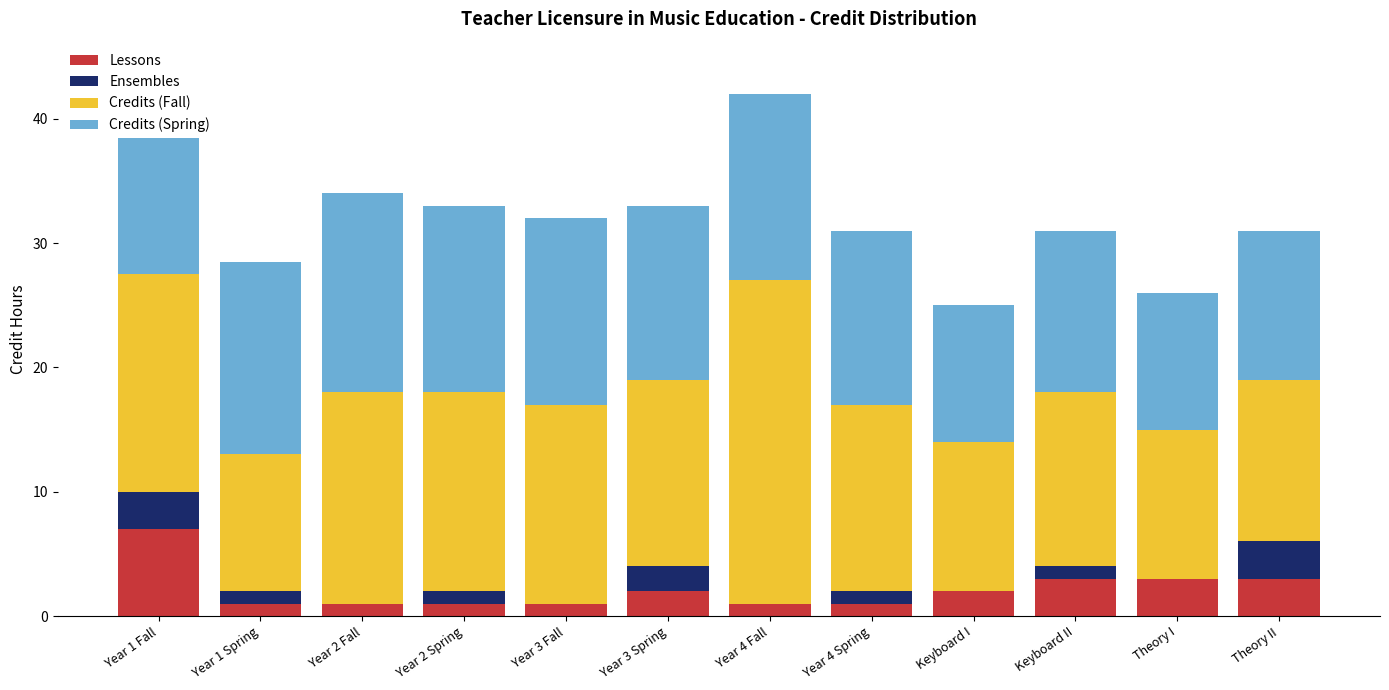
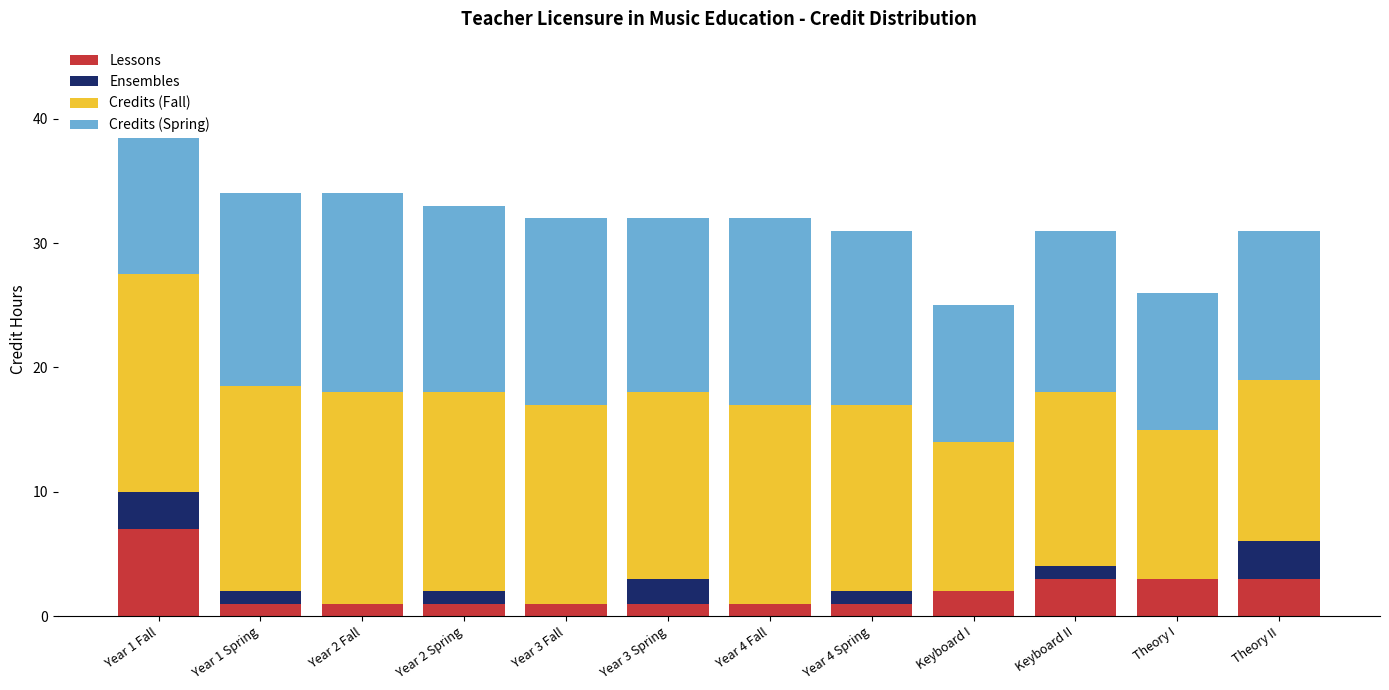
  {
    "Lessons": {
      "Year 1 Fall": 7,
      "Year 1 Spring": 1,
      "Year 2 Fall": 1,
      "Year 2 Spring": 1,
      "Year 3 Fall": 1,
-     "Year 3 Spring": 2,
+     "Year 3 Spring": 1,
      "Year 4 Fall": 1,
      "Year 4 Spring": 1,
      "Keyboard I": 2,
      "Keyboard II": 3,
      "Theory I": 3,
      "Theory II": 3
    },
    "Ensembles": {
      "Year 1 Fall": 3.0,
      "Year 1 Spring": 1.0,
      "Year 2 Fall": 0.0,
      "Year 2 Spring": 1.0,
      "Year 3 Fall": 0.0,
      "Year 3 Spring": 2.0,
      "Year 4 Fall": 0.0,
      "Year 4 Spring": 1.0,
      "Keyboard I": 0.0,
      "Keyboard II": 1.0,
      "Theory I": 0.0,
      "Theory II": 3.0
    },
    "Credits (Fall)": {
      "Year 1 Fall": 17.5,
-     "Year 1 Spring": 11.0,
+     "Year 1 Spring": 16.5,
      "Year 2 Fall": 17.0,
      "Year 2 Spring": 16.0,
      "Year 3 Fall": 16.0,
      "Year 3 Spring": 15.0,
-     "Year 4 Fall": 26,
+     "Year 4 Fall": 16,
      "Year 4 Spring": 15.0,
      "Keyboard I": 12.0,
      "Keyboard II": 14.0,
      "Theory I": 12.0,
      "Theory II": 13.0
    },
    "Credits (Spring)": {
      "Year 1 Spring": 15.5,
      "Year 2 Fall": 16.0,
      "Year 2 Spring": 15.0,
      "Year 3 Fall": 15.0,
      "Year 3 Spring": 14.0,
      "Year 4 Fall": 15.0,
      "Year 4 Spring": 14.0,
      "Keyboard I": 11.0,
      "Keyboard II": 13.0,
      "Theory I": 11.0,
      "Theory II": 12.0
    }
  }
